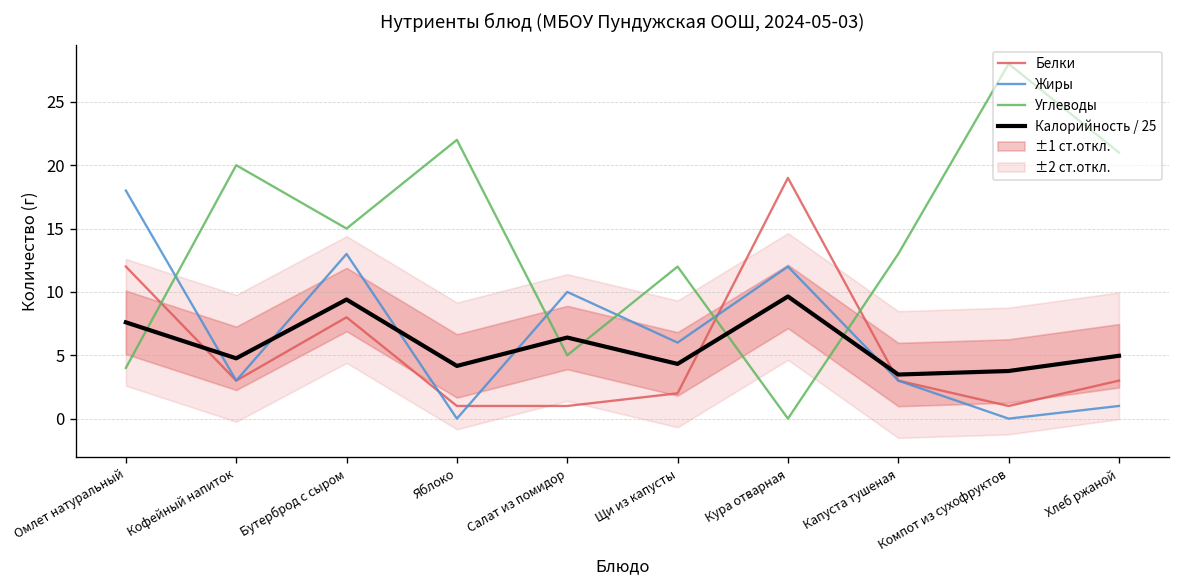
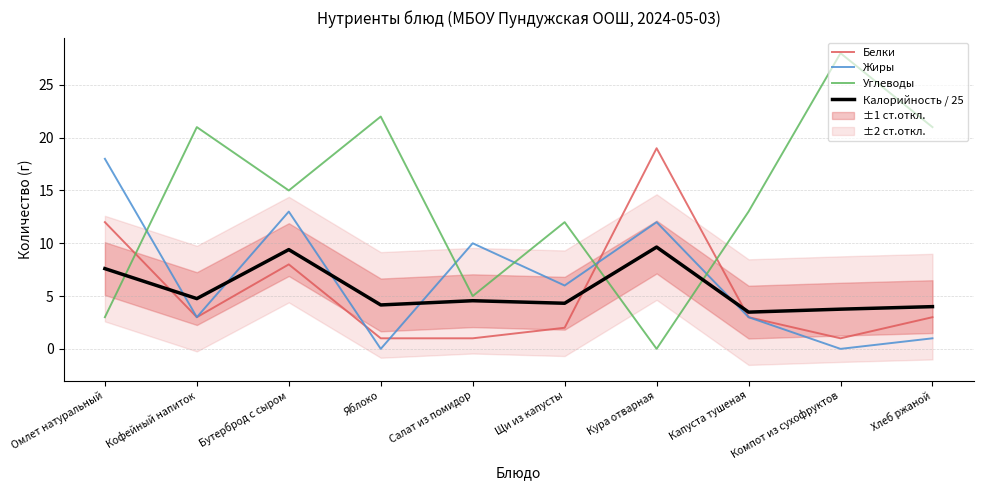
  {
    "Жиры": {
      "Омлет натуральный": 18.0,
      "Бутерброд с сыром": 13.0,
      "Яблоко": 0.0,
      "Салат из помидор": 10.0,
      "Щи из капусты": 6.0,
      "Компот из сухофруктов": 0.0,
      "Хлеб ржаной": 1.0
    },
    "Углеводы": {
-     "Омлет натуральный": 4,
-     "Кофейный напиток": 20,
+     "Омлет натуральный": 3,
+     "Кофейный напиток": 21,
      "Бутерброд с сыром": 15,
      "Яблоко": 22,
      "Салат из помидор": 5,
      "Щи из капусты": 12,
      "Кура отварная": 0,
      "Капуста тушеная": 13
    },
    "Калорийность / 25": {
      "Омлет натуральный": 7.6,
      "Кофейный напиток": 4.8,
      "Бутерброд с сыром": 9.4,
      "Яблоко": 4.2,
-     "Салат из помидор": 6.4,
+     "Салат из помидор": 4.6,
      "Щи из капусты": 4.3,
      "Кура отварная": 9.6,
      "Капуста тушеная": 3.5,
      "Компот из сухофруктов": 3.8,
-     "Хлеб ржаной": 5.0
+     "Хлеб ржаной": 4.0
    }
  }
